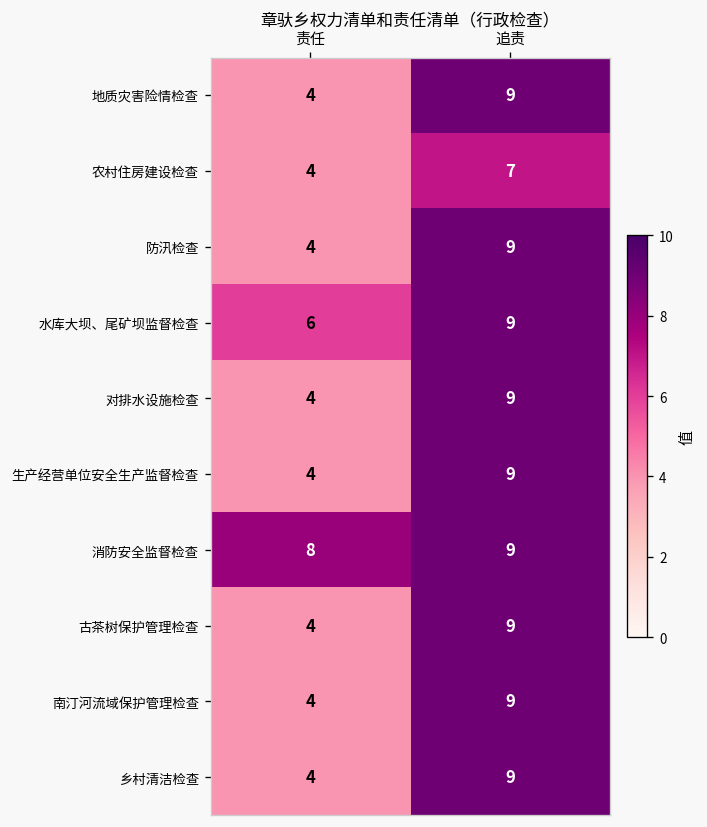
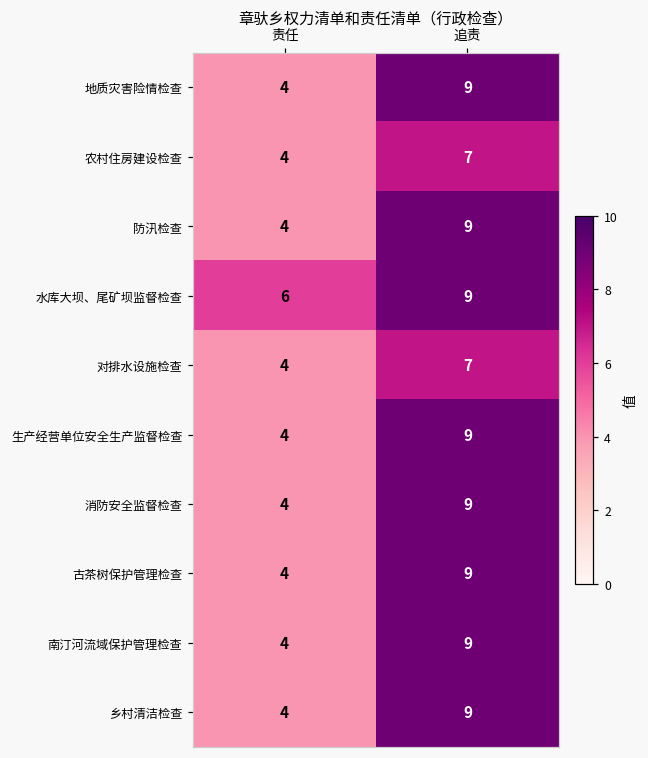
  {
    "地质灾害险情检查": {
      "责任": 4,
      "追责": 9
    },
    "农村住房建设检查": {
      "责任": 4,
      "追责": 7
    },
    "防汛检查": {
      "责任": 4,
      "追责": 9
    },
    "水库大坝、尾矿坝监督检查": {
      "责任": 6,
      "追责": 9
    },
    "对排水设施检查": {
      "责任": 4,
-     "追责": 9
+     "追责": 7
    },
    "生产经营单位安全生产监督检查": {
      "责任": 4,
      "追责": 9
    },
    "消防安全监督检查": {
-     "责任": 8,
+     "责任": 4,
      "追责": 9
    },
    "古茶树保护管理检查": {
      "责任": 4,
      "追责": 9
    },
    "南汀河流域保护管理检查": {
      "责任": 4,
      "追责": 9
    },
    "乡村清洁检查": {
      "责任": 4,
      "追责": 9
    }
  }
